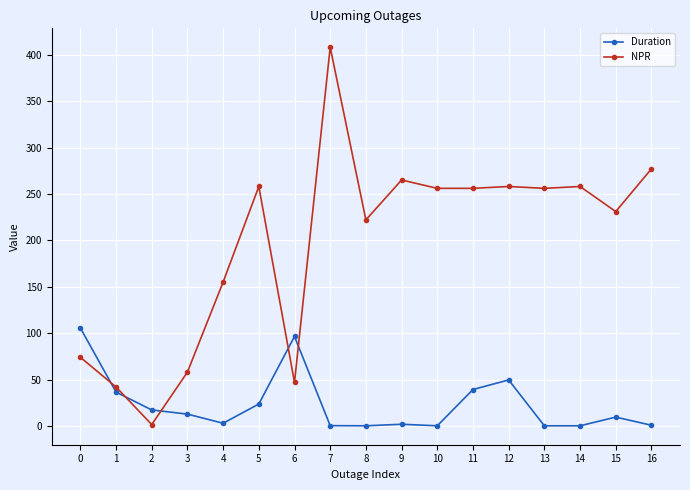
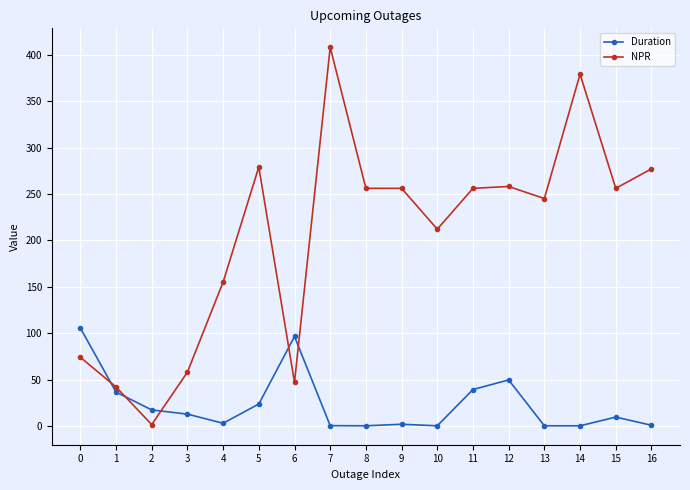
  {
    "Duration": {
      "0": 110,
      "1": 40,
      "2": 20,
      "3": 10,
      "4": 0,
      "5": 20,
      "6": 100,
      "7": 0,
      "8": 0,
      "9": 0,
      "10": 0,
      "11": 40,
      "12": 50,
      "13": 0,
      "14": 0,
      "15": 10,
      "16": 0
    },
    "NPR": {
      "0": 70,
      "1": 40,
      "2": 0,
      "3": 60,
      "4": 160,
-     "5": 260,
+     "5": 280,
      "6": 50,
      "7": 410,
-     "8": 220,
-     "9": 270,
-     "10": 260,
+     "8": 260,
+     "9": 260,
+     "10": 210,
      "11": 260,
      "12": 260,
-     "13": 260,
-     "14": 260,
-     "15": 230,
+     "13": 250,
+     "14": 380,
+     "15": 260,
      "16": 280
    }
  }
